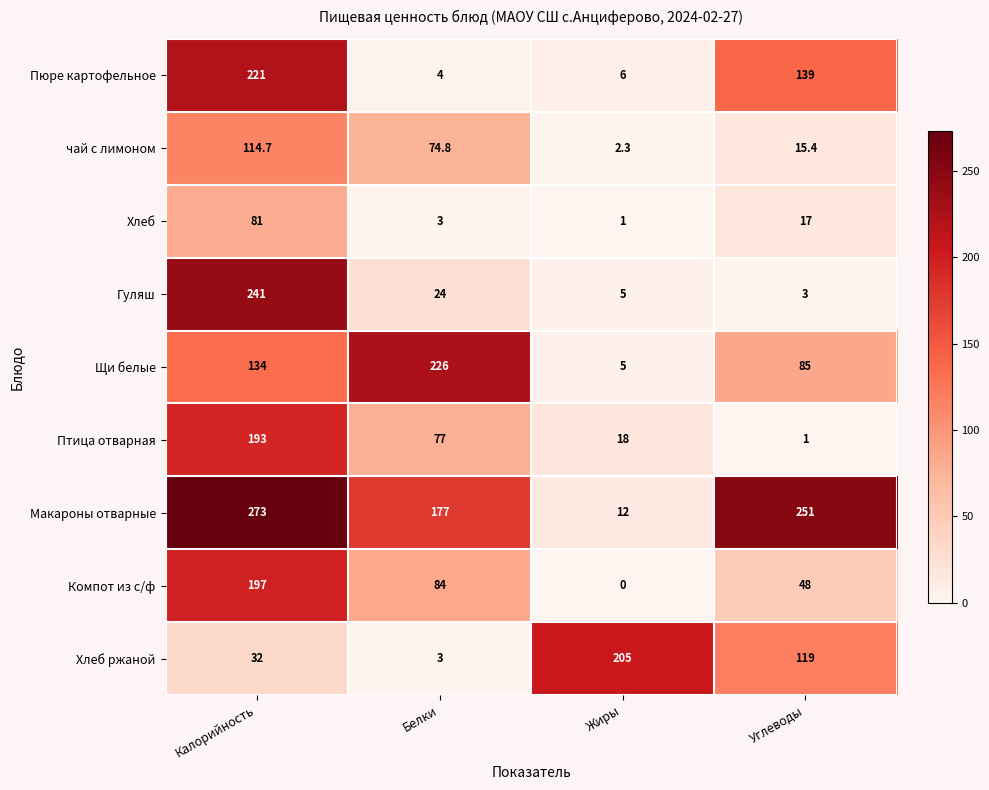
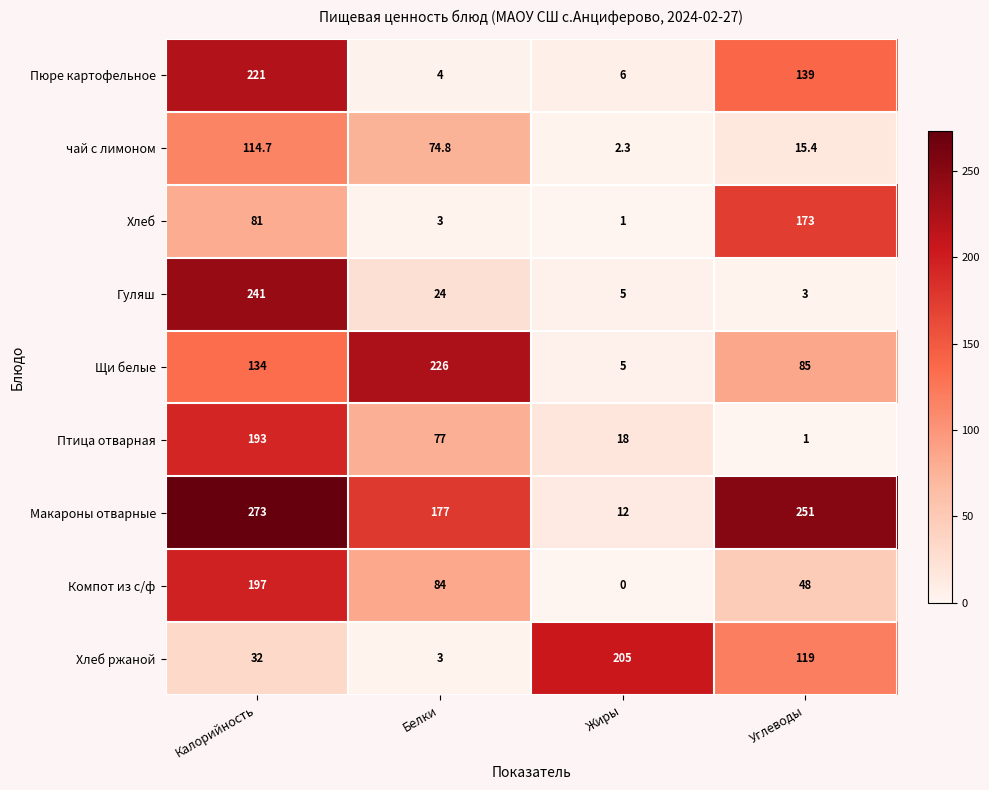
  {
    "Пюре картофельное": {
      "Калорийность": 221,
      "Белки": 4,
      "Жиры": 6,
      "Углеводы": 139
    },
    "чай с лимоном": {
      "Калорийность": 114.7,
      "Белки": 74.8,
      "Жиры": 2.3,
      "Углеводы": 15.4
    },
    "Хлеб": {
      "Калорийность": 81,
      "Белки": 3,
      "Жиры": 1,
-     "Углеводы": 17
+     "Углеводы": 173
    },
    "Гуляш": {
      "Калорийность": 241,
      "Белки": 24,
      "Жиры": 5,
      "Углеводы": 3
    },
    "Щи белые": {
      "Калорийность": 134,
      "Белки": 226,
      "Жиры": 5,
      "Углеводы": 85
    },
    "Птица отварная": {
      "Калорийность": 193,
      "Белки": 77,
      "Жиры": 18,
      "Углеводы": 1
    },
    "Макароны отварные": {
      "Калорийность": 273,
      "Белки": 177,
      "Жиры": 12,
      "Углеводы": 251
    },
    "Компот из с/ф": {
      "Калорийность": 197,
      "Белки": 84,
      "Жиры": 0,
      "Углеводы": 48
    },
    "Хлеб ржаной": {
      "Калорийность": 32,
      "Белки": 3,
      "Жиры": 205,
      "Углеводы": 119
    }
  }
